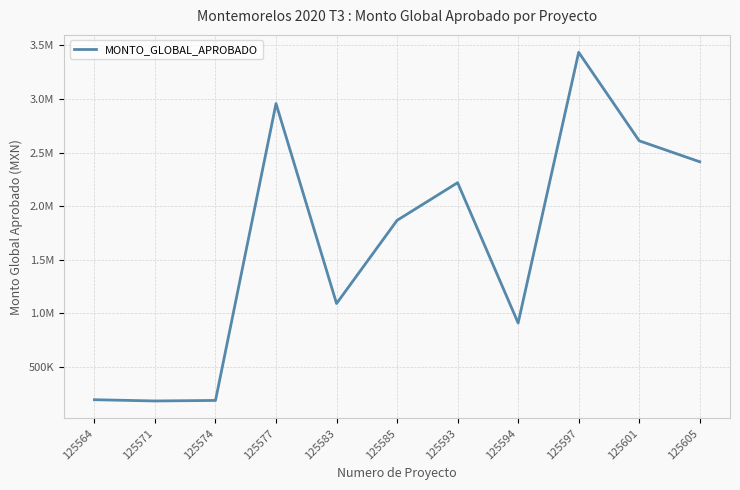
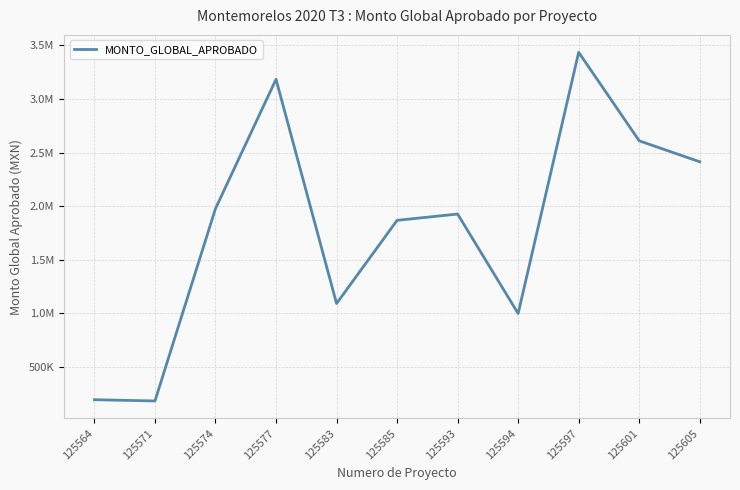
  {
    "125564": 190000,
    "125571": 180000,
-   "125574": 190000,
-   "125577": 2960000,
+   "125574": 1980000,
+   "125577": 3180000,
    "125583": 1090000,
    "125585": 1870000,
-   "125593": 2220000,
-   "125594": 910000,
+   "125593": 1930000,
+   "125594": 1000000,
    "125597": 3440000,
    "125601": 2610000,
    "125605": 2410000
  }
